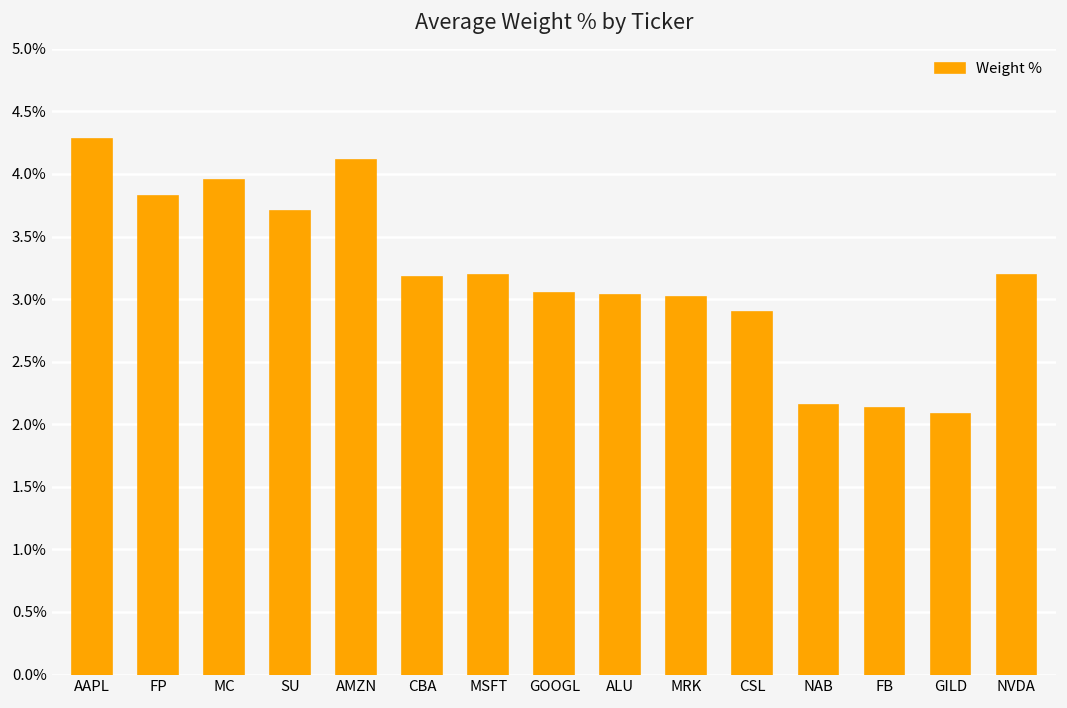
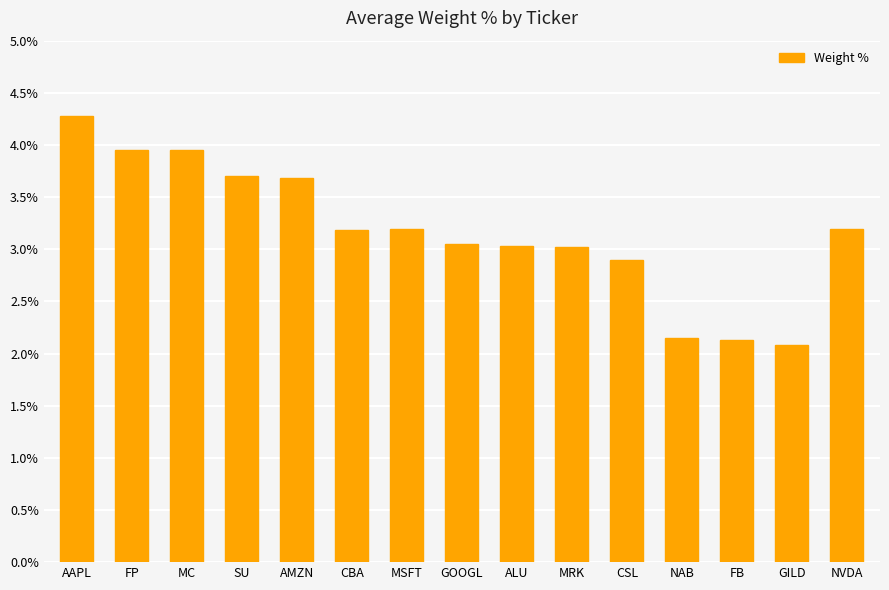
  {
    "AAPL": "4.28%",
-   "FP": "3.82%",
+   "FP": "3.95%",
    "MC": "3.95%",
    "SU": "3.70%",
-   "AMZN": "4.11%",
+   "AMZN": "3.68%",
    "CBA": "3.18%",
    "MSFT": "3.19%",
    "GOOGL": "3.05%",
    "ALU": "3.03%",
    "MRK": "3.02%",
    "CSL": "2.90%",
    "NAB": "2.15%",
    "FB": "2.13%",
    "GILD": "2.08%",
    "NVDA": "3.19%"
  }
